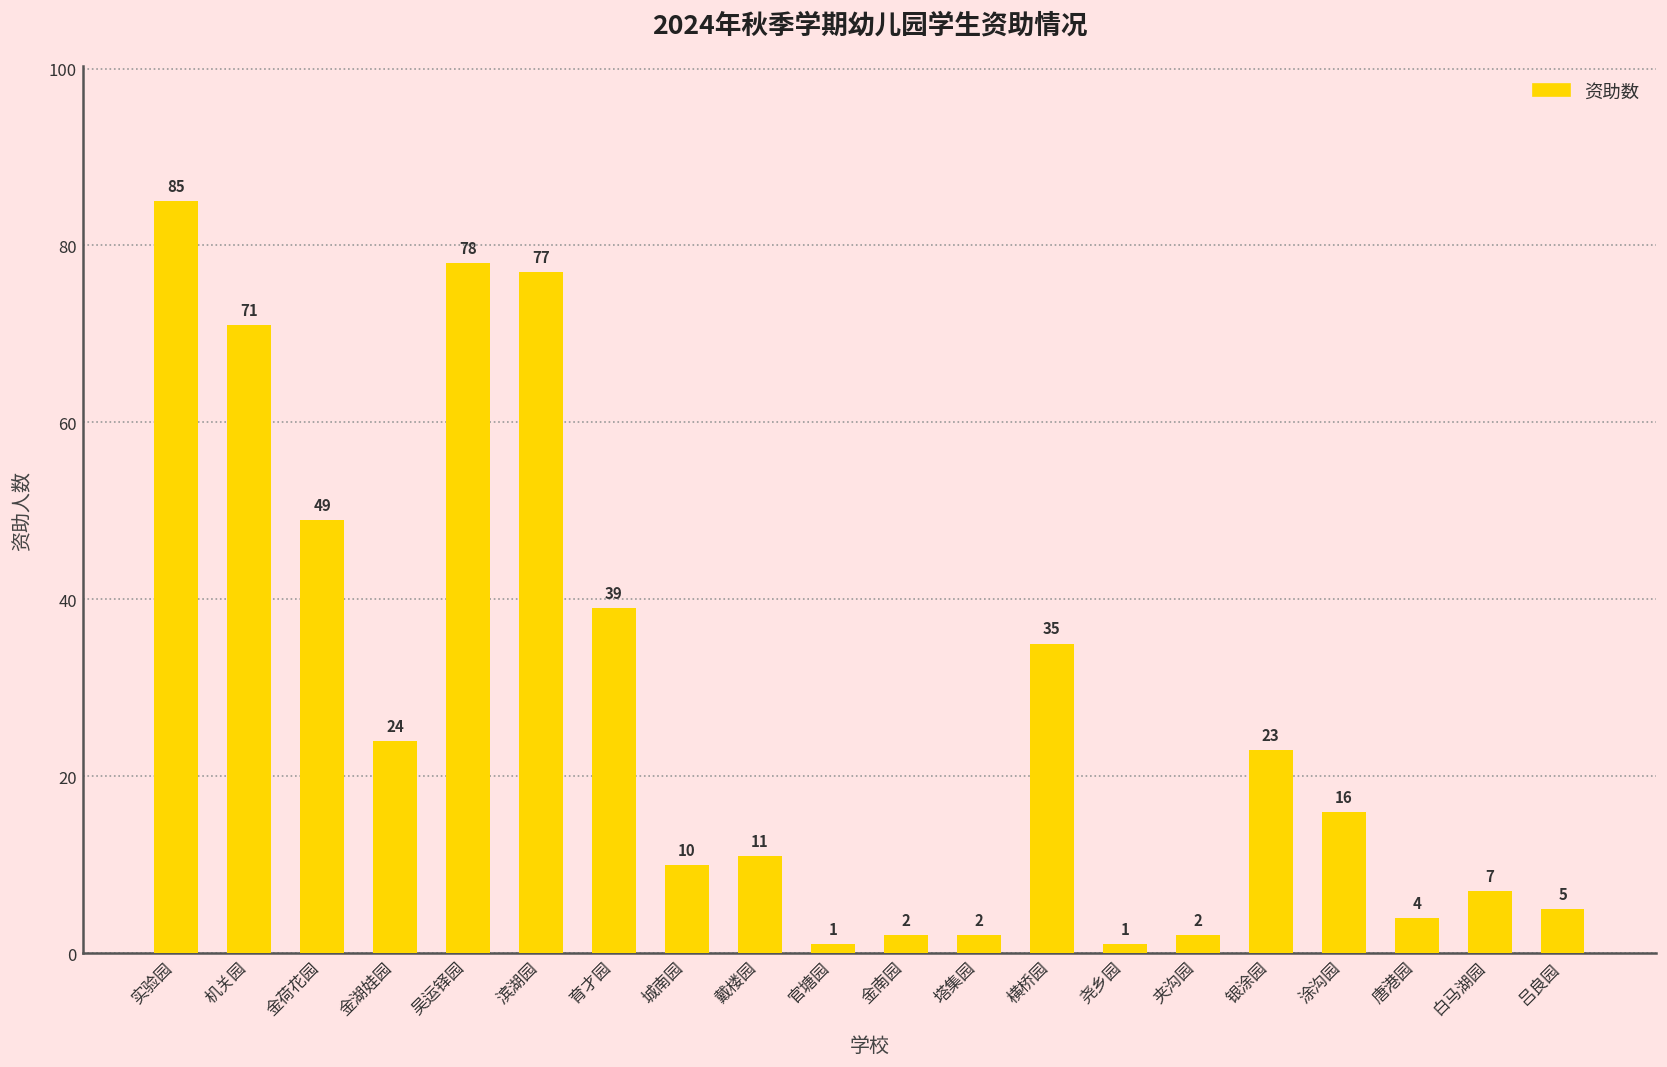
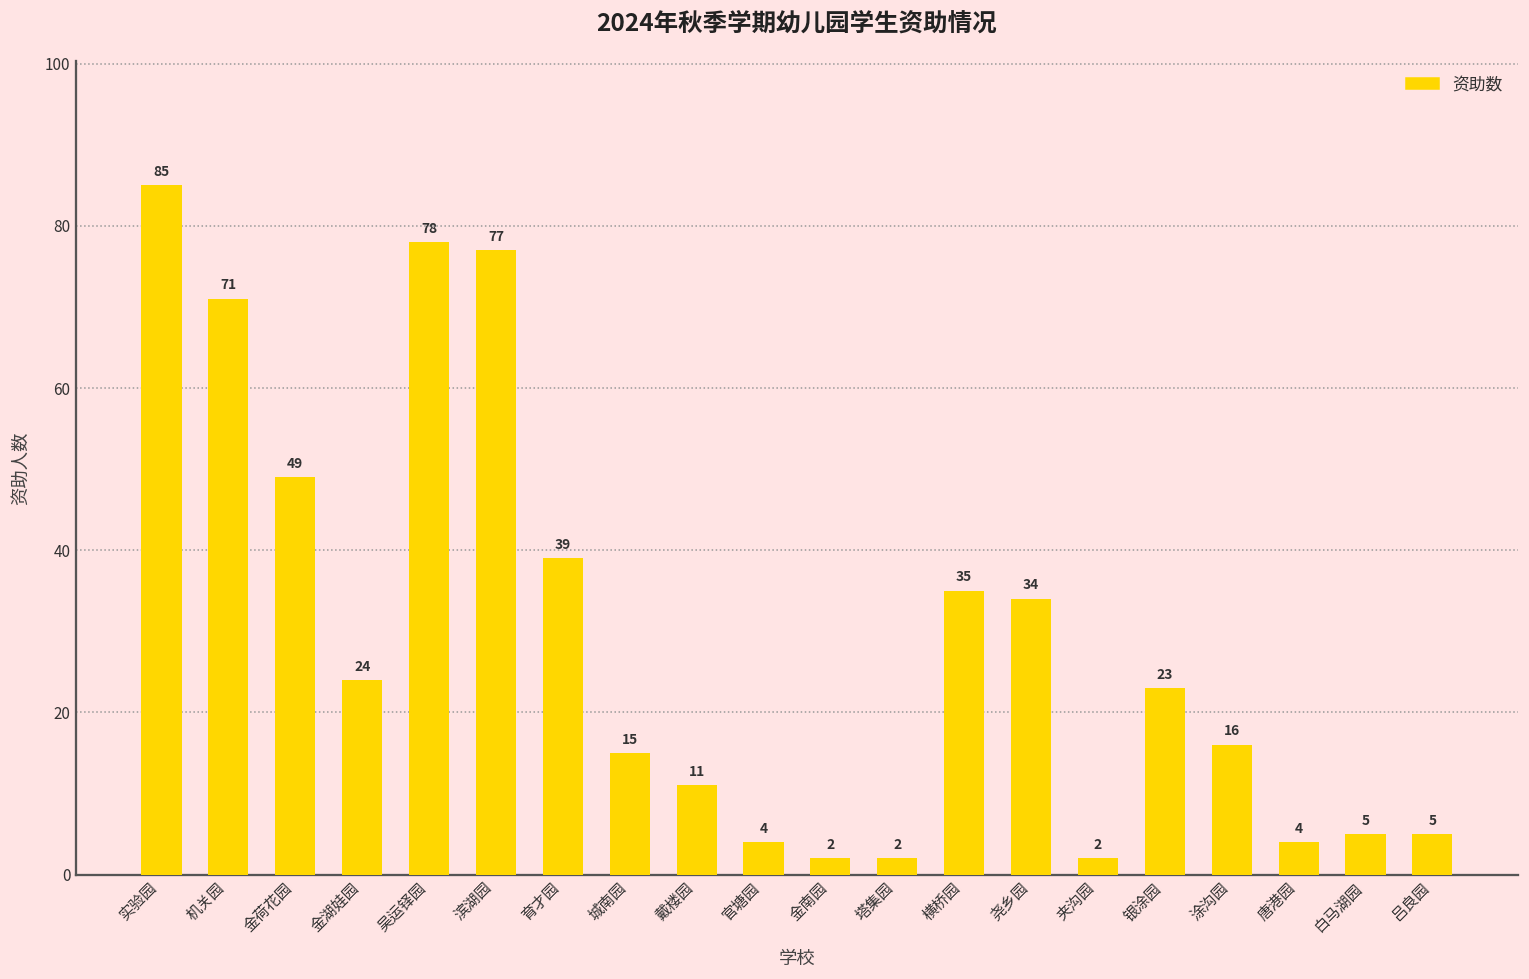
  {
    "实验园": 85,
    "机关园": 71,
    "金荷花园": 49,
    "金湖娃园": 24,
    "吴运铎园": 78,
    "滨湖园": 77,
    "育才园": 39,
-   "城南园": 10,
+   "城南园": 15,
    "戴楼园": 11,
-   "官塘园": 1,
+   "官塘园": 4,
    "金南园": 2,
    "塔集园": 2,
    "横桥园": 35,
-   "尧乡园": 1,
+   "尧乡园": 34,
    "夹沟园": 2,
    "银涂园": 23,
    "涂沟园": 16,
    "唐港园": 4,
-   "白马湖园": 7,
+   "白马湖园": 5,
    "吕良园": 5
  }
